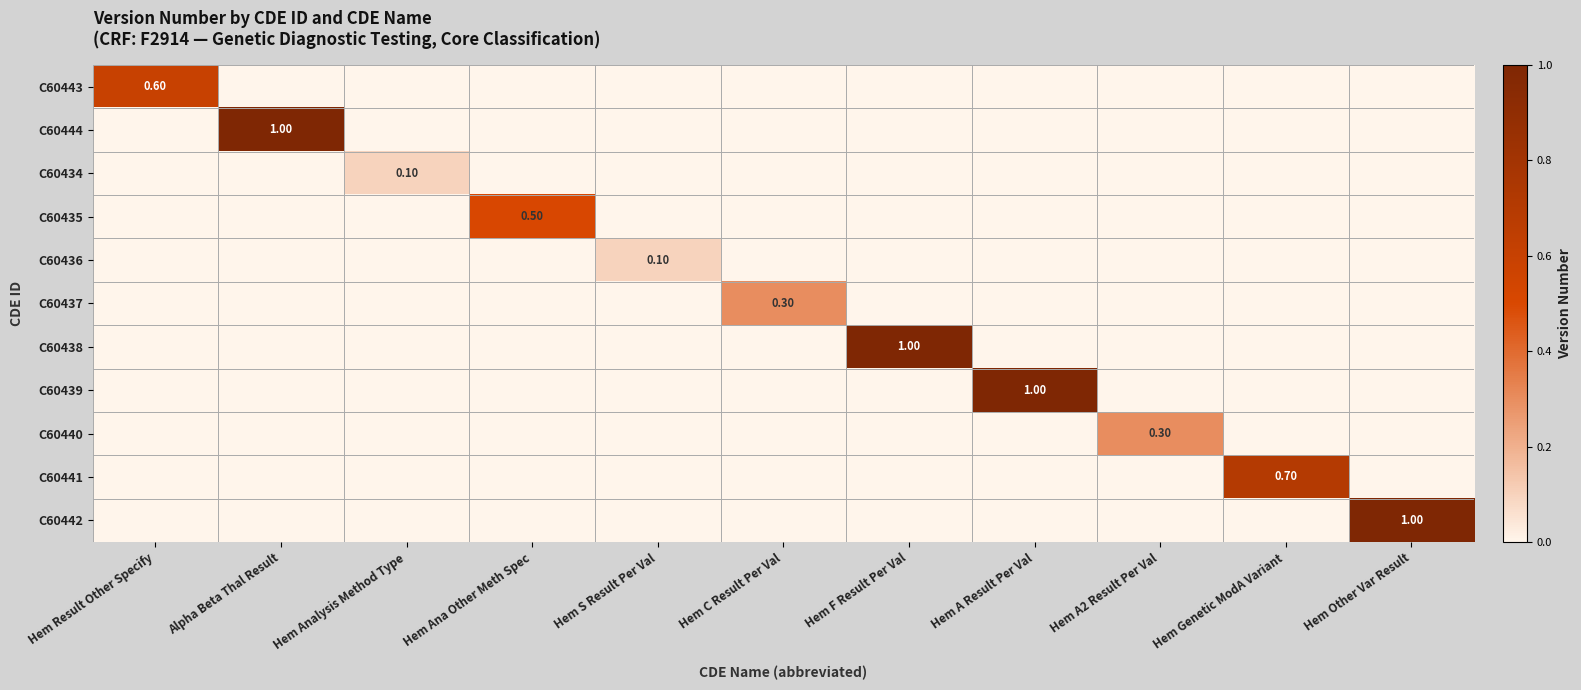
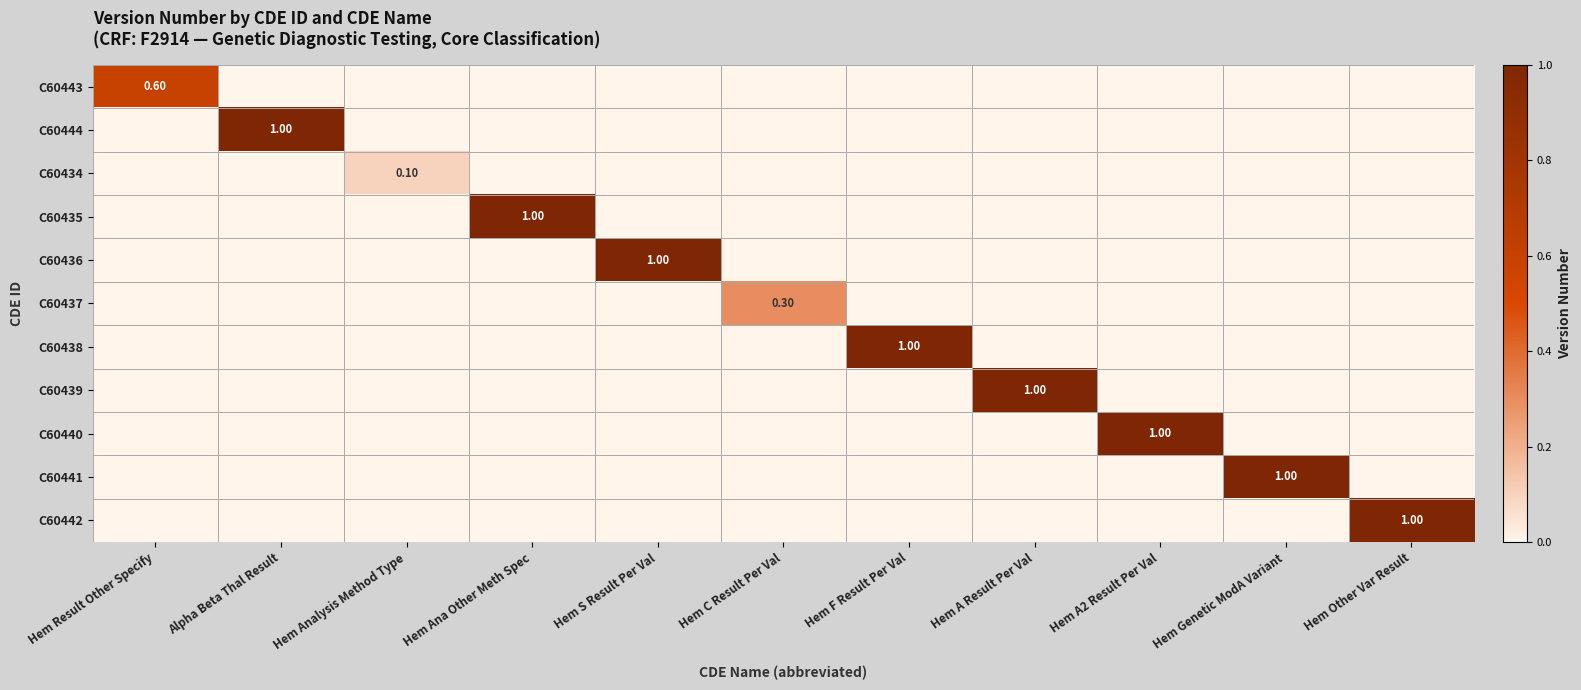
  {
    "C60443": {
      "Hem Result Other Specify": 0.60
    },
    "C60444": {
      "Alpha Beta Thal Result": 1.00
    },
    "C60434": {
      "Hem Analysis Method Type": 0.10
    },
    "C60435": {
-     "Hem Ana Other Meth Spec": 0.50
+     "Hem Ana Other Meth Spec": 1.00
    },
    "C60436": {
-     "Hem S Result Per Val": 0.10
+     "Hem S Result Per Val": 1.00
    },
    "C60437": {
      "Hem C Result Per Val": 0.30
    },
    "C60438": {
      "Hem F Result Per Val": 1.00
    },
    "C60439": {
      "Hem A Result Per Val": 1.00
    },
    "C60440": {
-     "Hem A2 Result Per Val": 0.30
+     "Hem A2 Result Per Val": 1.00
    },
    "C60441": {
-     "Hem Genetic ModA Variant": 0.70
+     "Hem Genetic ModA Variant": 1.00
    },
    "C60442": {
      "Hem Other Var Result": 1.00
    }
  }
